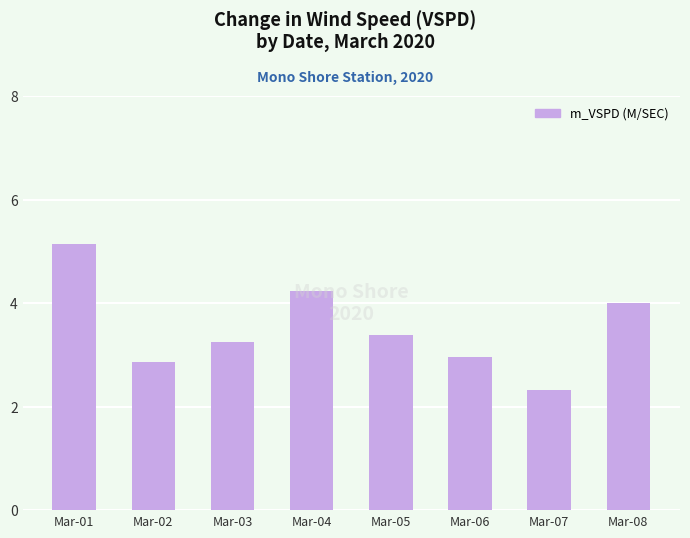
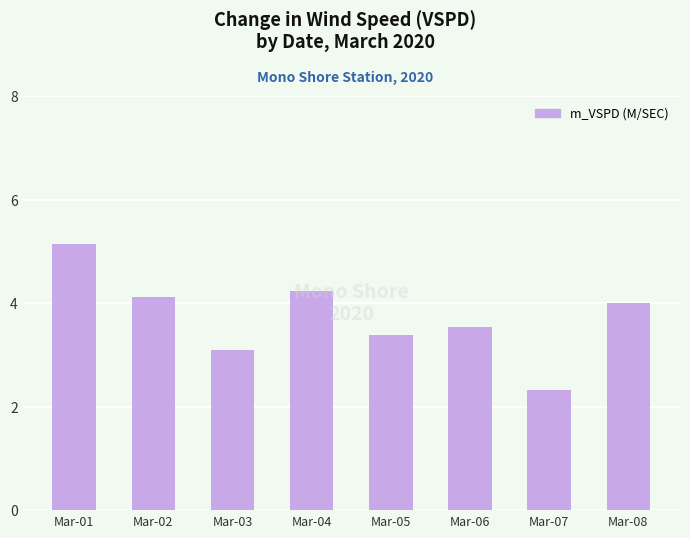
  {
    "Mar-01": 5.1,
-   "Mar-02": 2.9,
-   "Mar-03": 3.3,
+   "Mar-02": 4.1,
+   "Mar-03": 3.1,
    "Mar-04": 4.2,
    "Mar-05": 3.4,
-   "Mar-06": 3.0,
+   "Mar-06": 3.5,
    "Mar-07": 2.3,
    "Mar-08": 4.0
  }
